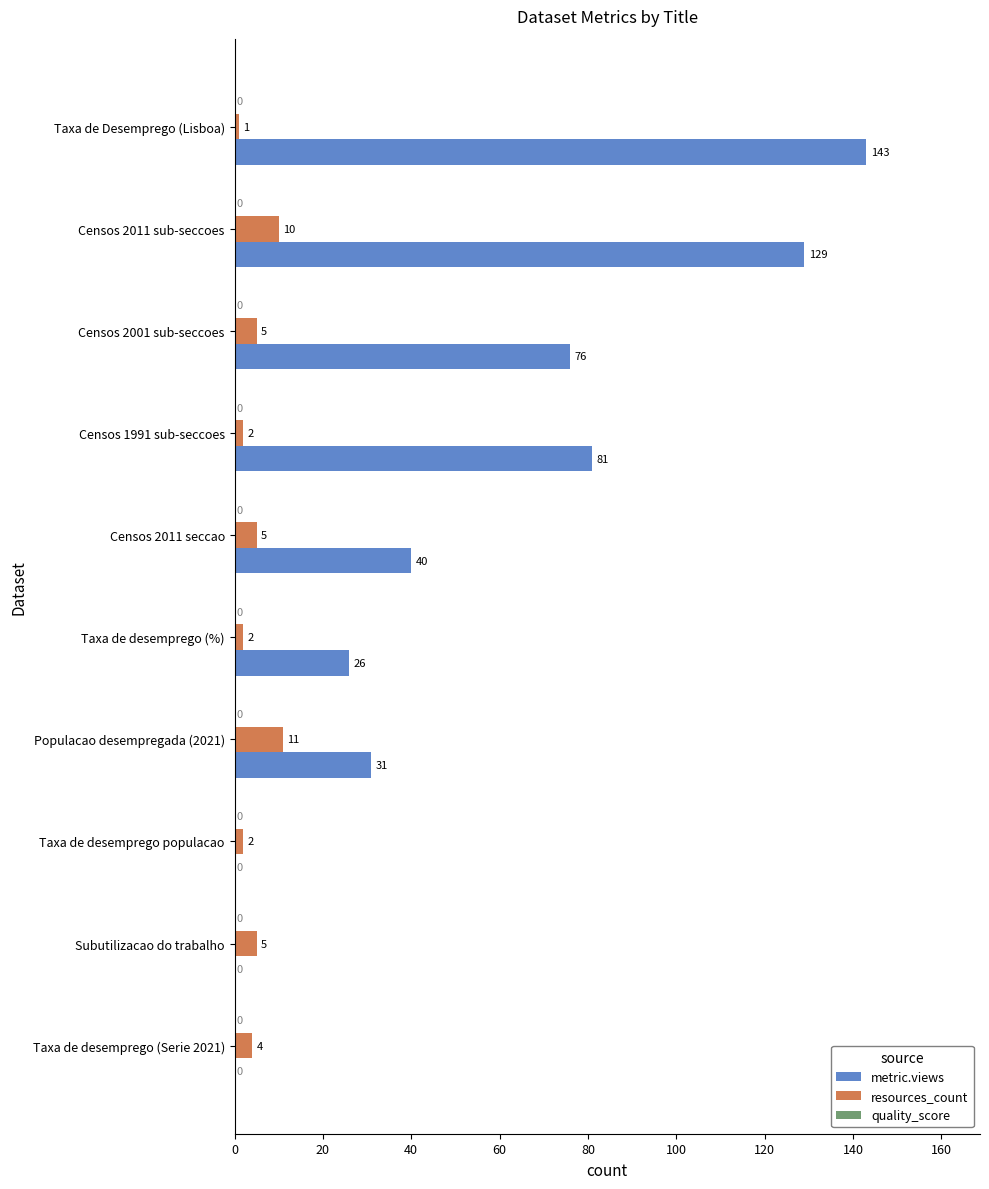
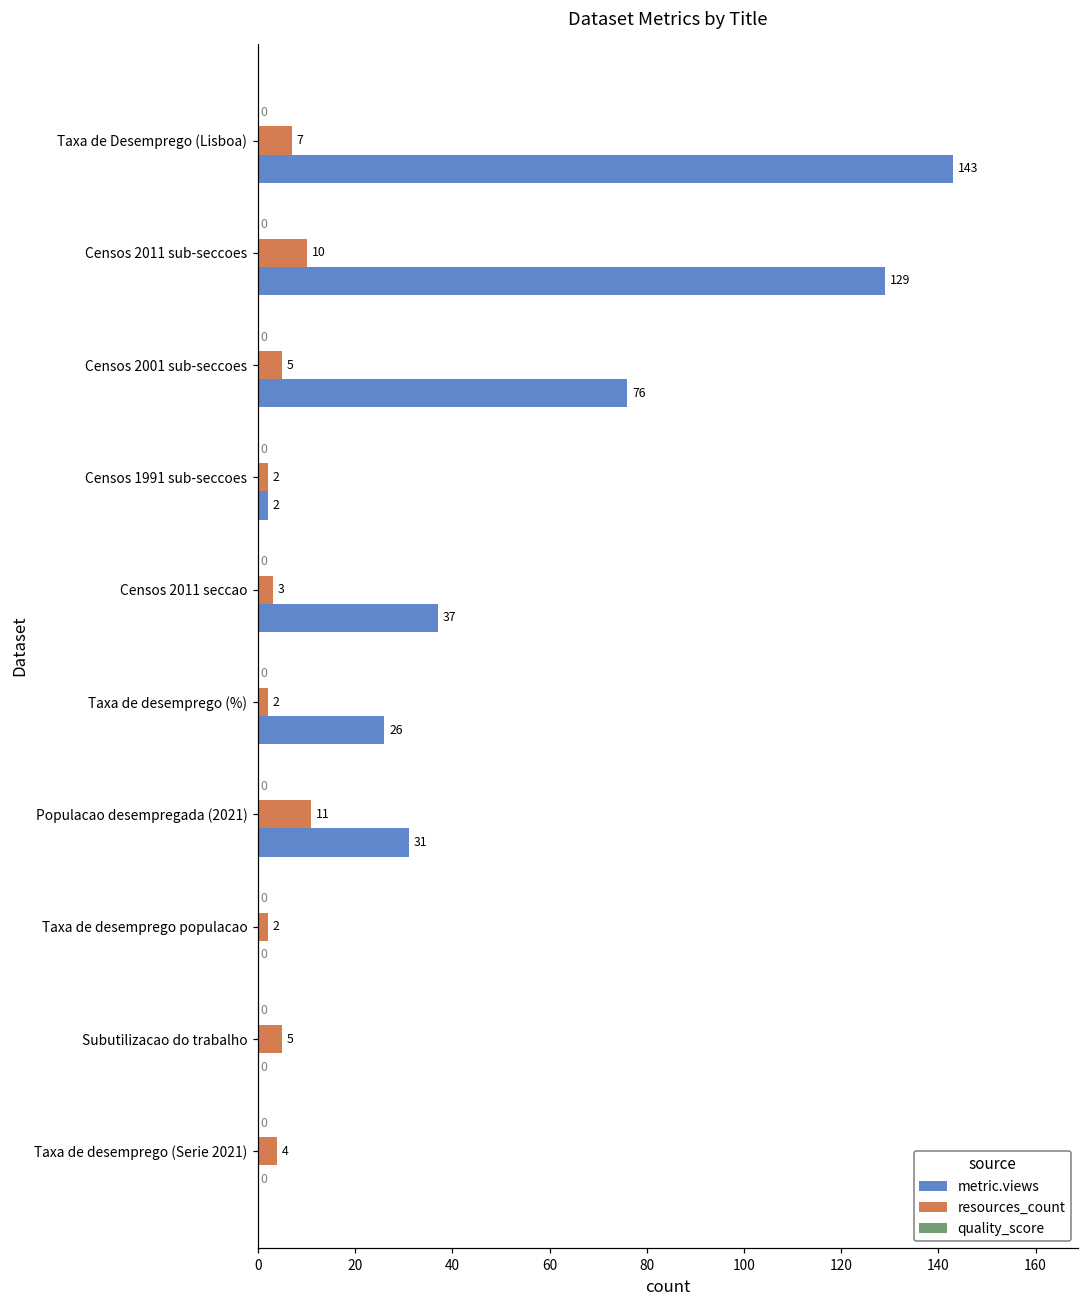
  {
    "metric.views": {
      "Taxa de Desemprego (Lisboa)": 143,
      "Censos 2011 sub-seccoes": 129,
      "Censos 2001 sub-seccoes": 76,
-     "Censos 1991 sub-seccoes": 81,
-     "Censos 2011 seccao": 40,
+     "Censos 1991 sub-seccoes": 2,
+     "Censos 2011 seccao": 37,
      "Taxa de desemprego (%)": 26,
      "Populacao desempregada (2021)": 31,
      "Taxa de desemprego populacao": 0,
      "Subutilizacao do trabalho": 0,
      "Taxa de desemprego (Serie 2021)": 0
    },
    "resources_count": {
-     "Taxa de Desemprego (Lisboa)": 1,
+     "Taxa de Desemprego (Lisboa)": 7,
      "Censos 2011 sub-seccoes": 10,
      "Censos 2001 sub-seccoes": 5,
      "Censos 1991 sub-seccoes": 2,
-     "Censos 2011 seccao": 5,
+     "Censos 2011 seccao": 3,
      "Taxa de desemprego (%)": 2,
      "Populacao desempregada (2021)": 11,
      "Taxa de desemprego populacao": 2,
      "Subutilizacao do trabalho": 5,
      "Taxa de desemprego (Serie 2021)": 4
    },
    "quality_score": {
      "Taxa de Desemprego (Lisboa)": 0,
      "Censos 2011 sub-seccoes": 0,
      "Censos 2001 sub-seccoes": 0,
      "Censos 1991 sub-seccoes": 0,
      "Censos 2011 seccao": 0,
      "Taxa de desemprego (%)": 0,
      "Populacao desempregada (2021)": 0,
      "Taxa de desemprego populacao": 0,
      "Subutilizacao do trabalho": 0,
      "Taxa de desemprego (Serie 2021)": 0
    }
  }
